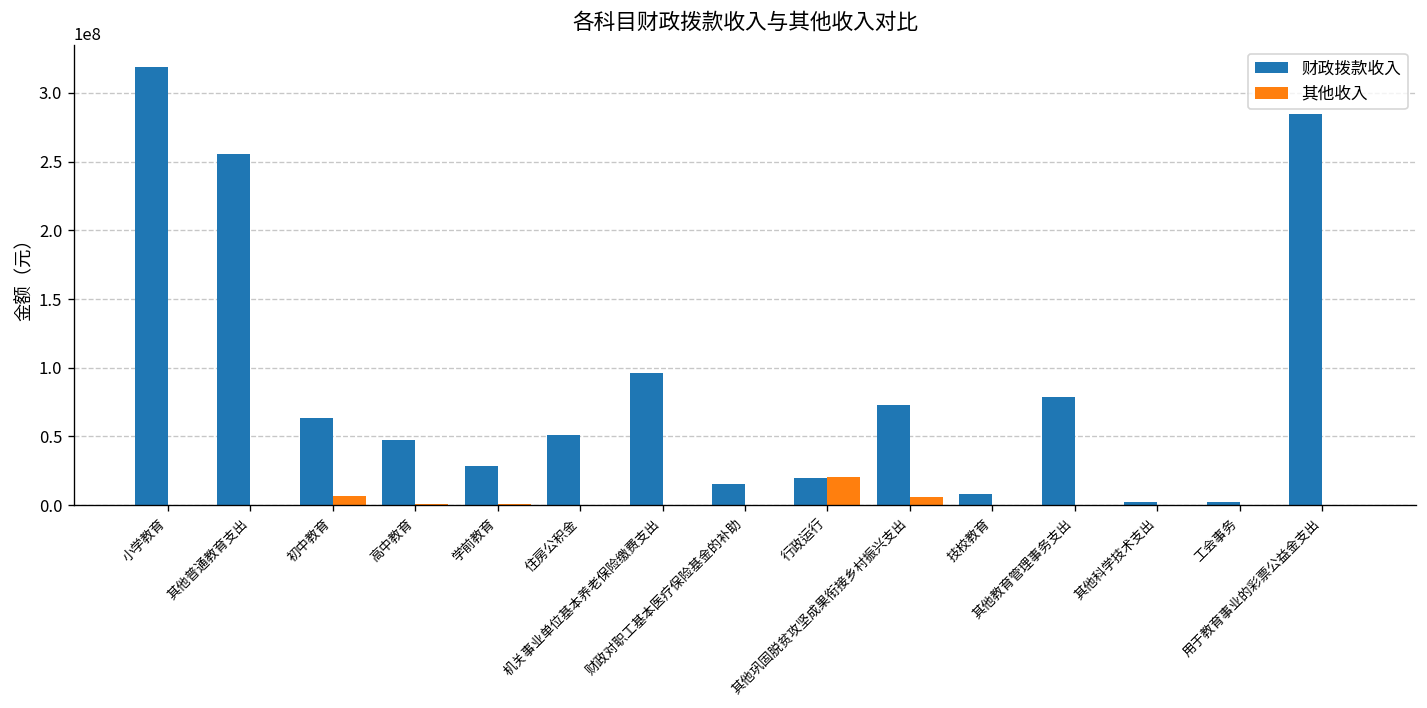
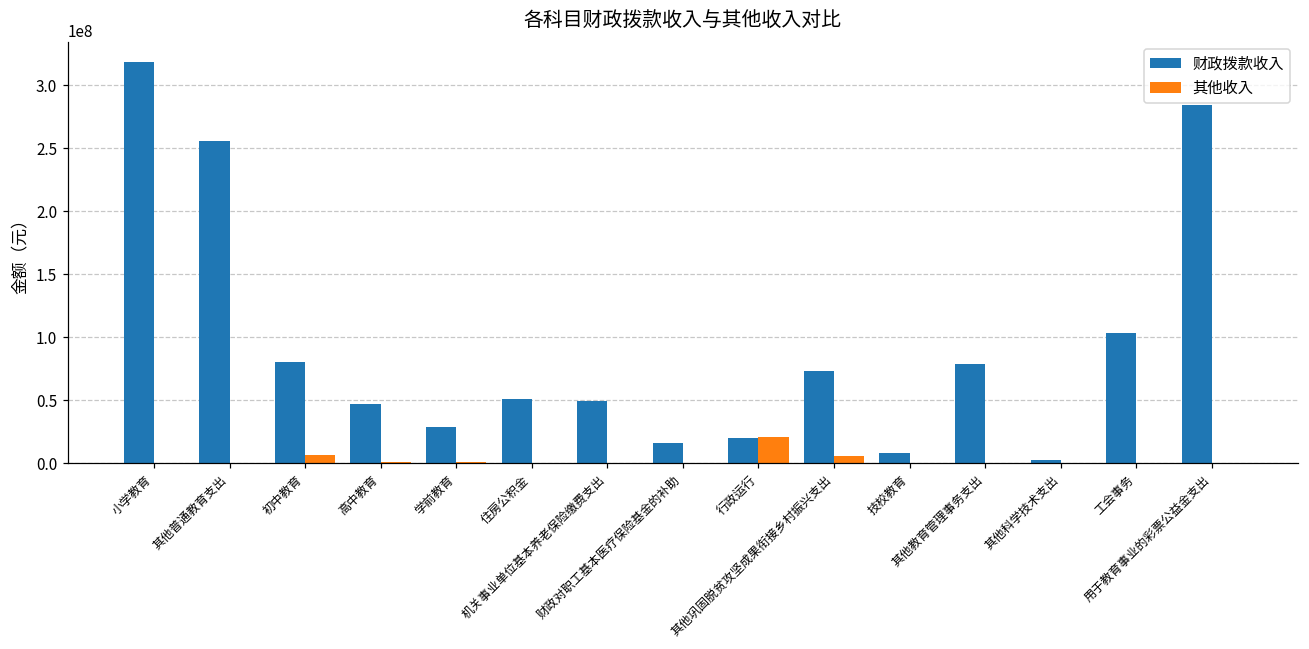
  {
    "财政拨款收入": {
      "小学教育": 319000000,
      "其他普通教育支出": 255000000,
-     "初中教育": 64000000,
+     "初中教育": 80000000,
      "高中教育": 47000000,
      "学前教育": 29000000,
      "住房公积金": 51000000,
-     "机关事业单位基本养老保险缴费支出": 96000000,
+     "机关事业单位基本养老保险缴费支出": 49000000,
      "财政对职工基本医疗保险基金的补助": 16000000,
      "行政运行": 20000000,
      "其他巩固脱贫攻坚成果衔接乡村振兴支出": 73000000,
      "技校教育": 8000000,
      "其他教育管理事务支出": 78000000,
      "其他科学技术支出": 2000000,
-     "工会事务": 2000000,
+     "工会事务": 103000000,
      "用于教育事业的彩票公益金支出": 285000000
    },
    "其他收入": {
      "初中教育": 6000000,
      "住房公积金": 0,
      "机关事业单位基本养老保险缴费支出": 0,
      "财政对职工基本医疗保险基金的补助": 0,
      "行政运行": 20000000,
      "其他巩固脱贫攻坚成果衔接乡村振兴支出": 6000000,
      "技校教育": 0,
      "其他教育管理事务支出": 0,
      "其他科学技术支出": 0,
      "工会事务": 0,
      "用于教育事业的彩票公益金支出": 0
    }
  }
